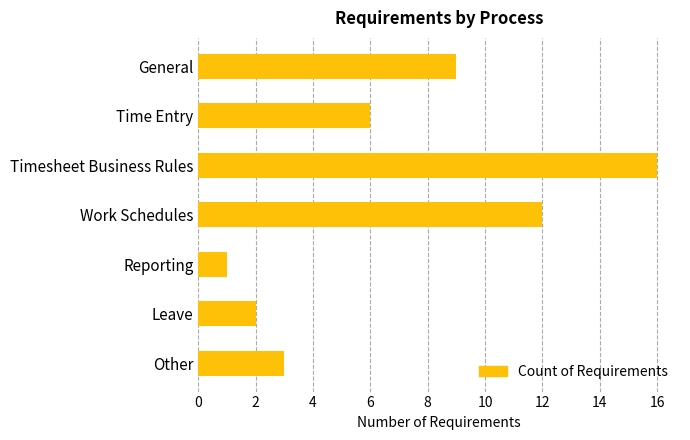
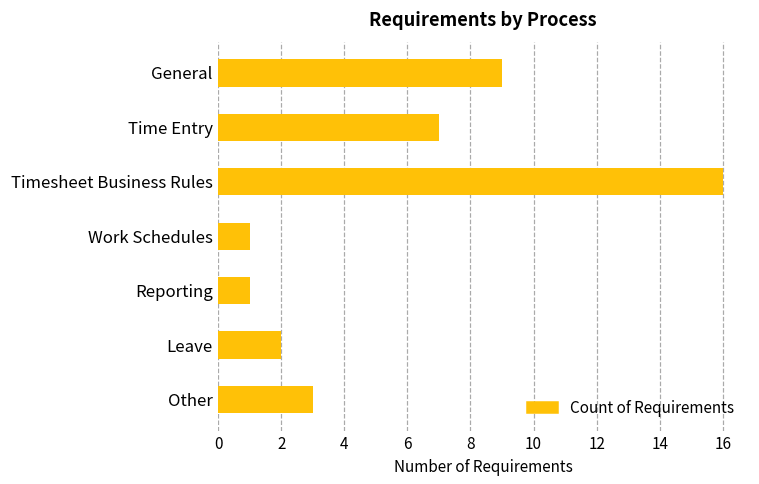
  {
    "General": 9,
-   "Time Entry": 6,
+   "Time Entry": 7,
    "Timesheet Business Rules": 16,
-   "Work Schedules": 12,
+   "Work Schedules": 1,
    "Reporting": 1,
    "Leave": 2,
    "Other": 3
  }
